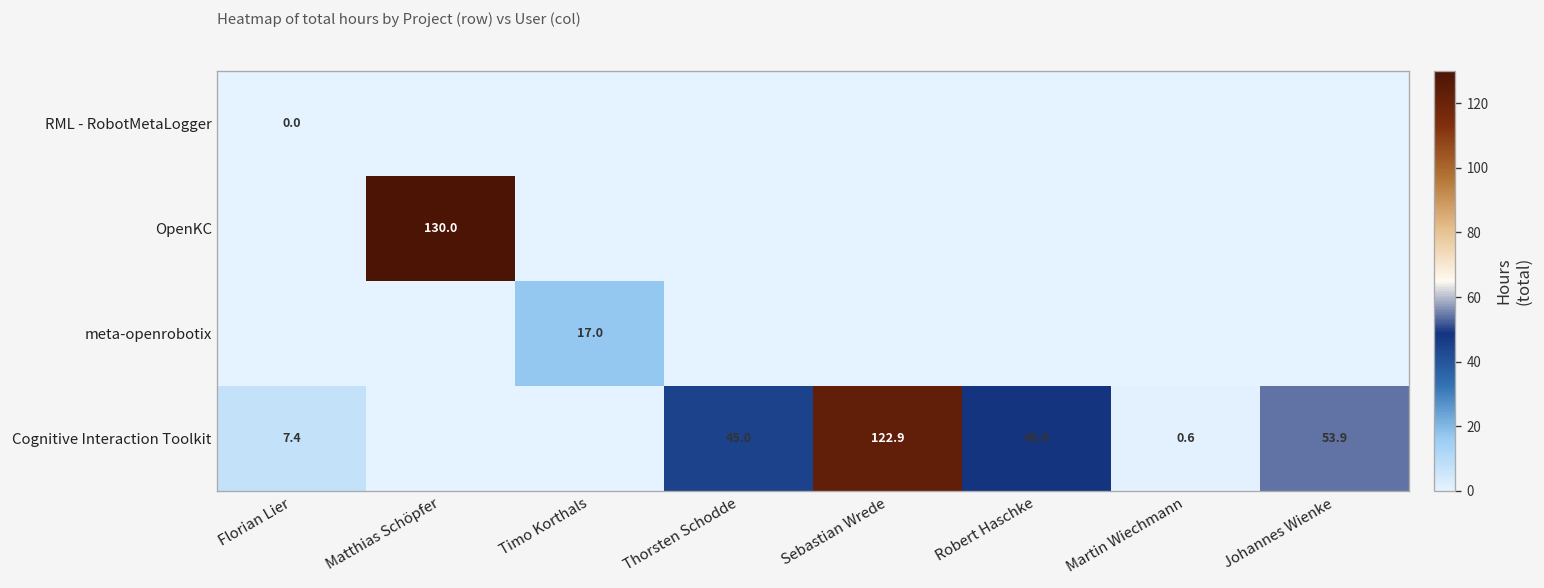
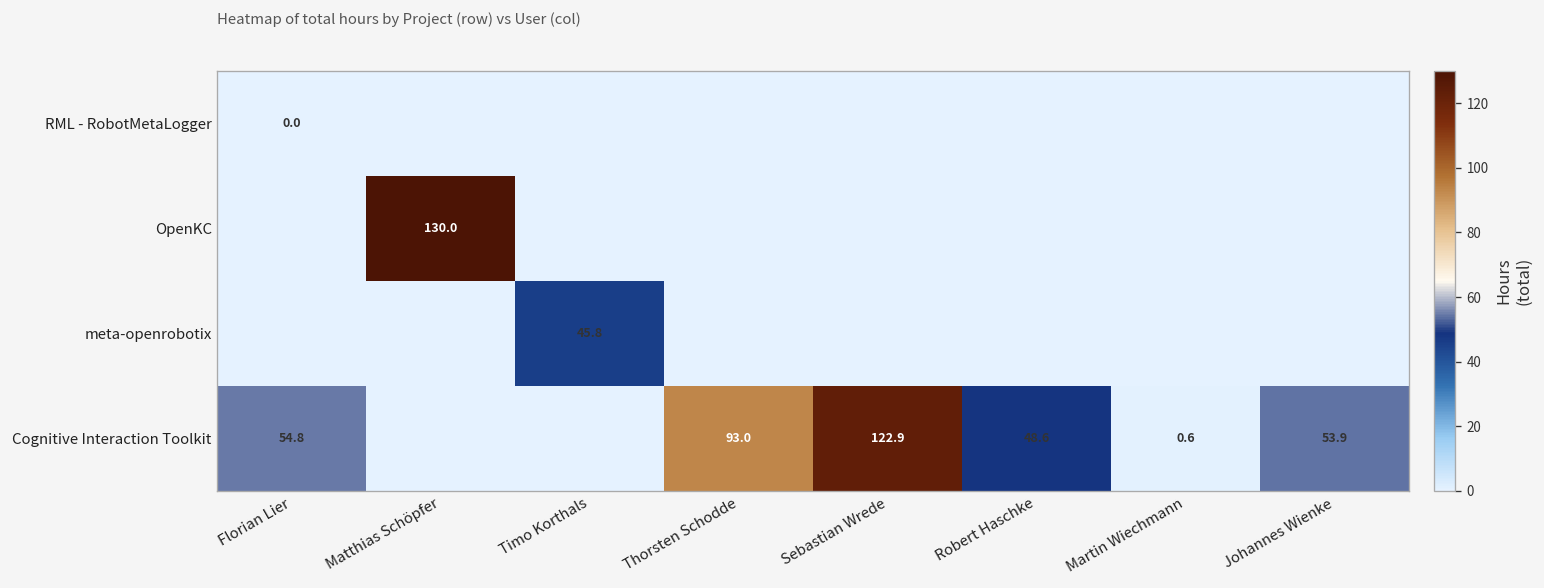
  {
    "RML - RobotMetaLogger": {
      "Florian Lier": 0.0
    },
    "OpenKC": {
      "Matthias Schöpfer": 130.0
    },
    "meta-openrobotix": {
-     "Timo Korthals": 17.0
+     "Timo Korthals": 45.8
    },
    "Cognitive Interaction Toolkit": {
-     "Florian Lier": 7.4,
-     "Thorsten Schodde": 45.0,
+     "Florian Lier": 54.8,
+     "Thorsten Schodde": 93.0,
      "Sebastian Wrede": 122.9,
      "Robert Haschke": 48.6,
      "Martin Wiechmann": 0.6,
      "Johannes Wienke": 53.9
    }
  }
